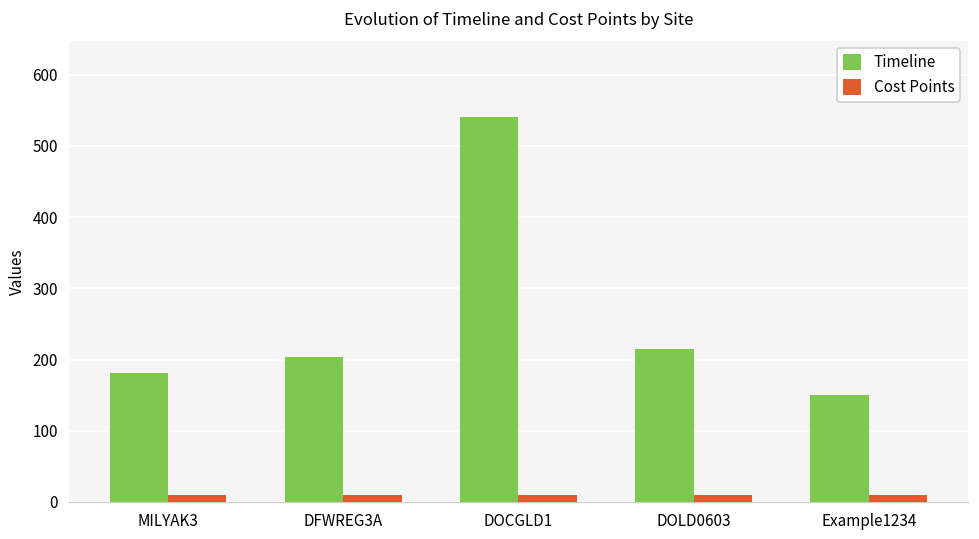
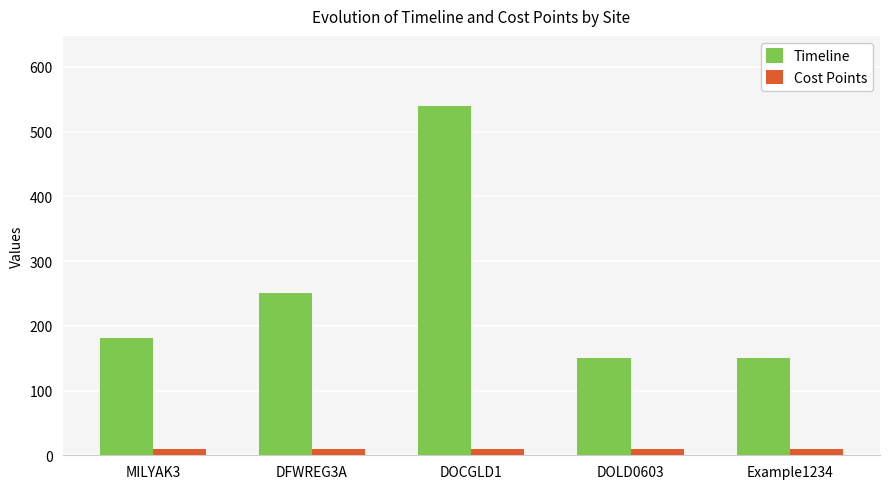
  {
    "Timeline": {
      "MILYAK3": 180,
-     "DFWREG3A": 200,
+     "DFWREG3A": 250,
      "DOCGLD1": 540,
-     "DOLD0603": 220,
+     "DOLD0603": 150,
      "Example1234": 150
    },
    "Cost Points": {
      "MILYAK3": 10,
      "DFWREG3A": 10,
      "DOCGLD1": 10,
      "DOLD0603": 10,
      "Example1234": 10
    }
  }
